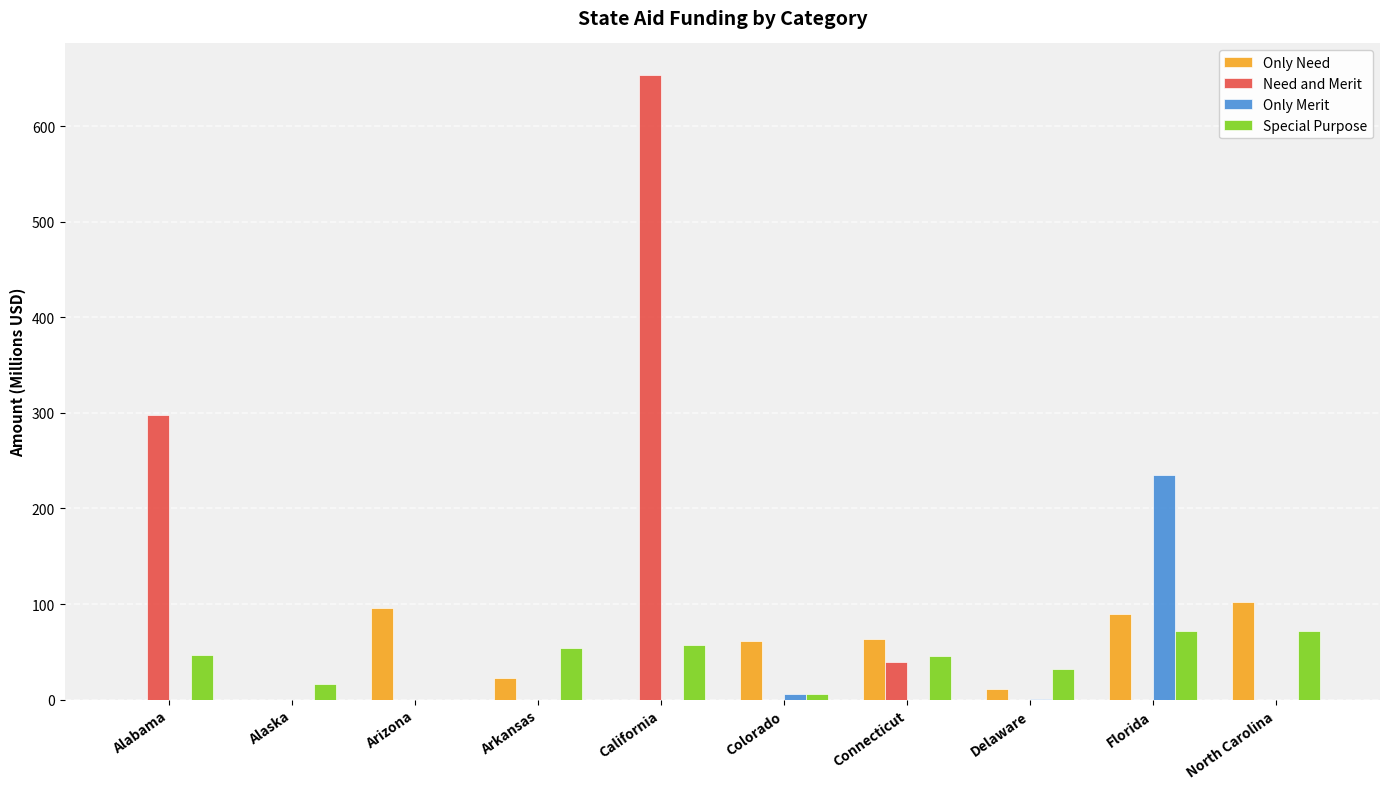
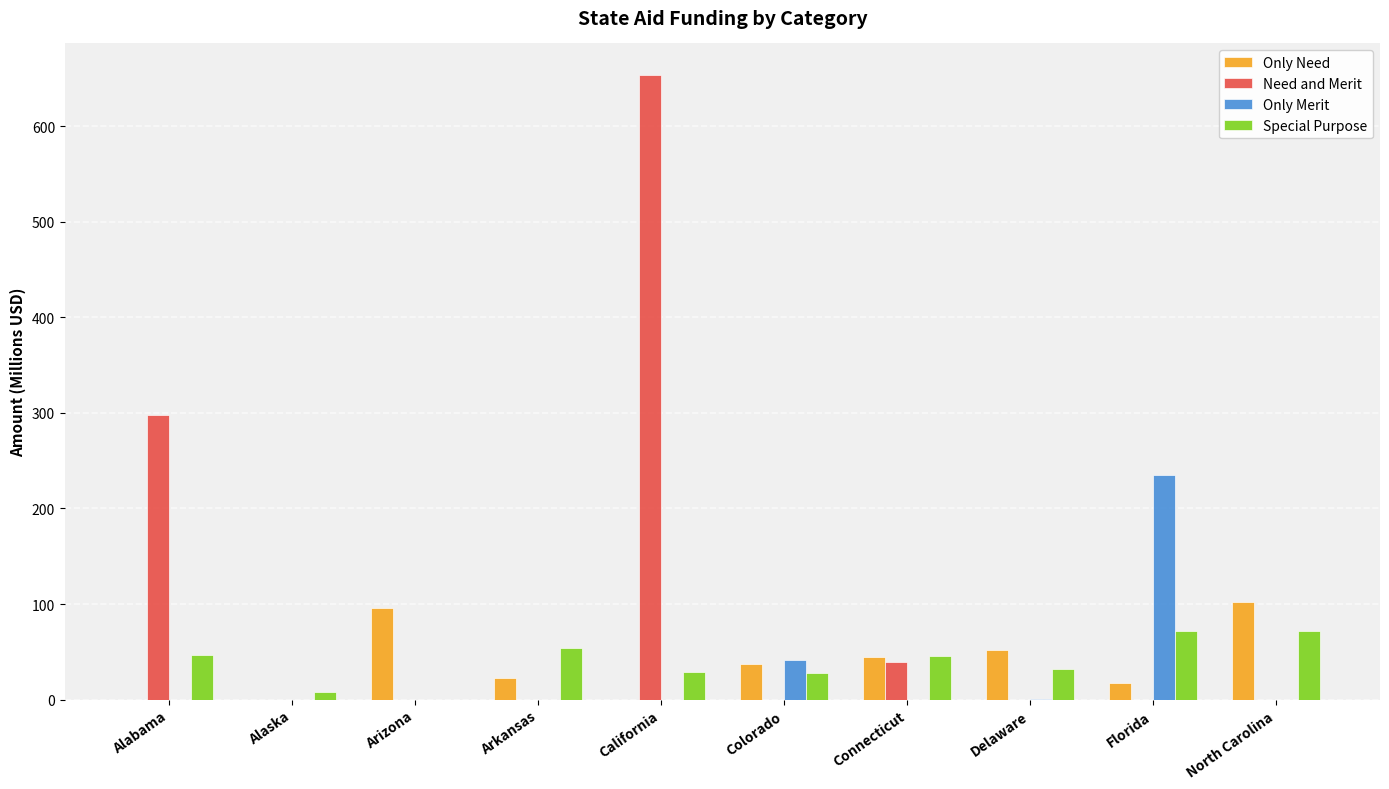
  {
    "Only Need": {
      "Alabama": 0,
      "Alaska": 0,
      "Arizona": 100,
      "Arkansas": 20,
      "California": 0,
-     "Colorado": 60,
-     "Connecticut": 60,
-     "Delaware": 10,
-     "Florida": 90,
+     "Colorado": 40,
+     "Connecticut": 50,
+     "Delaware": 50,
+     "Florida": 20,
      "North Carolina": 100
    },
    "Need and Merit": {
      "Alabama": 300,
      "Alaska": 0,
      "Arizona": 0,
      "Arkansas": 0,
      "California": 650,
      "Colorado": 0,
      "Connecticut": 40,
      "Delaware": 0,
      "North Carolina": 0
    },
    "Only Merit": {
      "Alabama": 0,
      "Alaska": 0,
      "Arizona": 0,
      "Arkansas": 0,
      "California": 0,
-     "Colorado": 10,
+     "Colorado": 40,
      "Connecticut": 0,
      "Florida": 240,
      "North Carolina": 0
    },
    "Special Purpose": {
      "Alabama": 50,
-     "Alaska": 20,
+     "Alaska": 10,
      "Arizona": 0,
      "Arkansas": 50,
-     "California": 60,
-     "Colorado": 10,
+     "California": 30,
+     "Colorado": 30,
      "Connecticut": 50,
      "Delaware": 30,
      "Florida": 70,
      "North Carolina": 70
    }
  }
